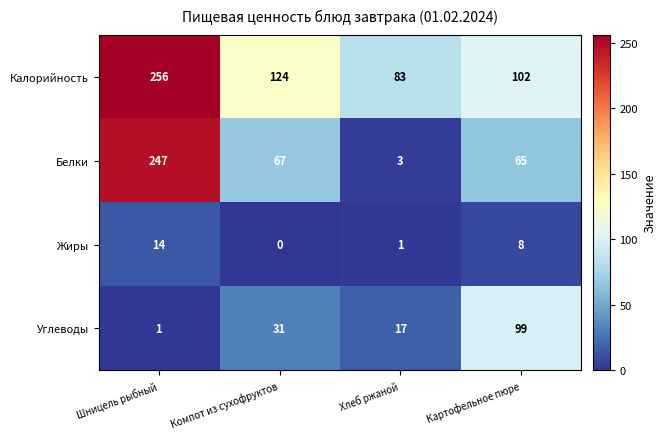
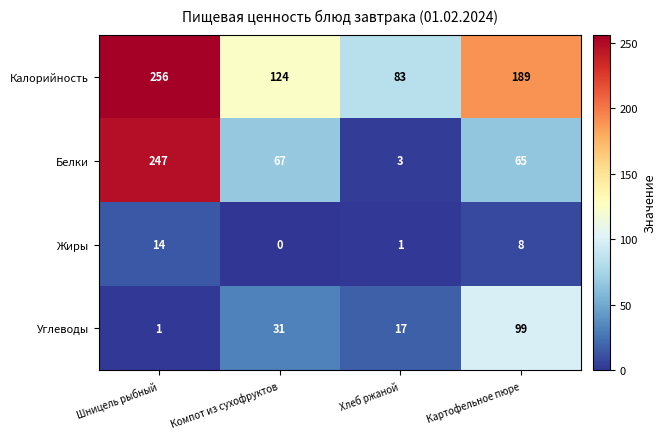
  {
    "Калорийность": {
      "Шницель рыбный": 256,
      "Компот из сухофруктов": 124,
      "Хлеб ржаной": 83,
-     "Картофельное пюре": 102
+     "Картофельное пюре": 189
    },
    "Белки": {
      "Шницель рыбный": 247,
      "Компот из сухофруктов": 67,
      "Хлеб ржаной": 3,
      "Картофельное пюре": 65
    },
    "Жиры": {
      "Шницель рыбный": 14,
      "Компот из сухофруктов": 0,
      "Хлеб ржаной": 1,
      "Картофельное пюре": 8
    },
    "Углеводы": {
      "Шницель рыбный": 1,
      "Компот из сухофруктов": 31,
      "Хлеб ржаной": 17,
      "Картофельное пюре": 99
    }
  }
